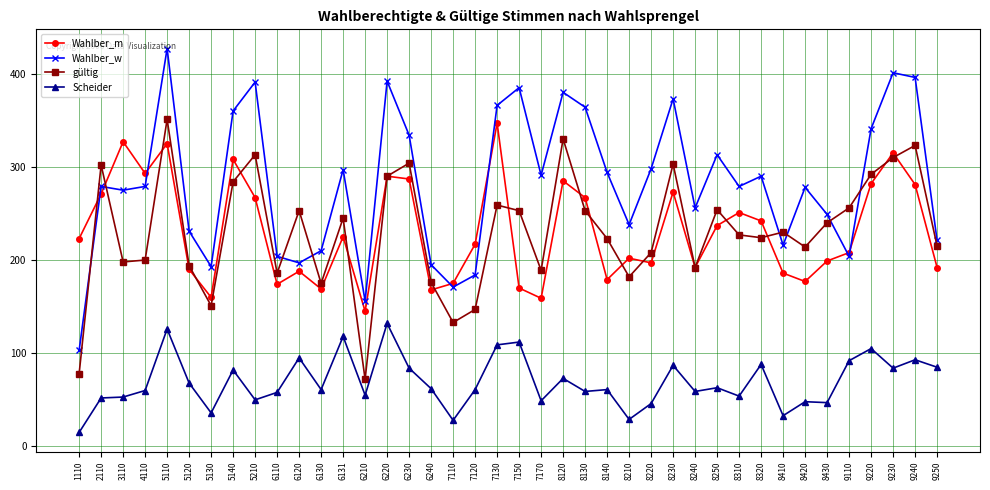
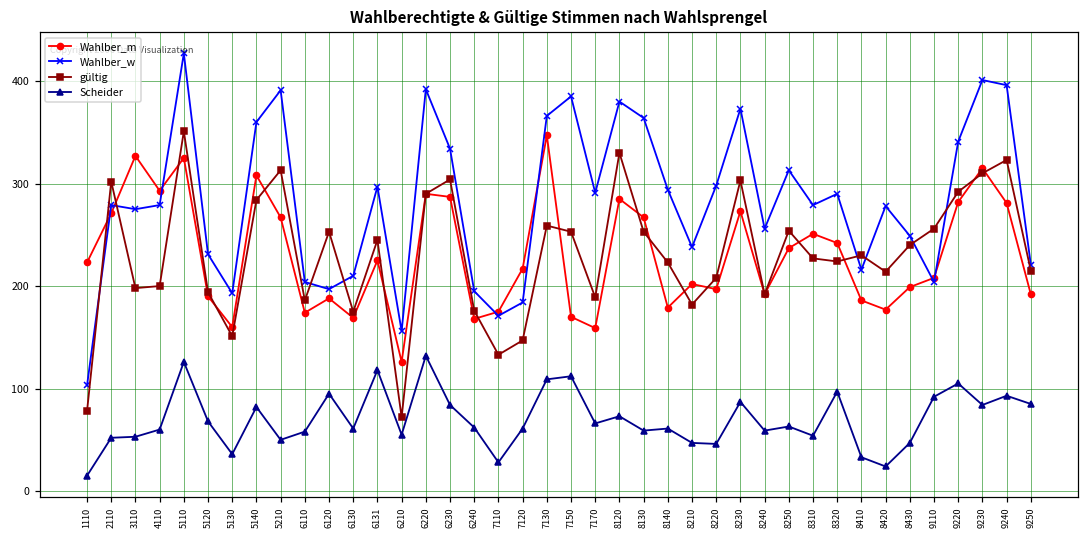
  {
    "Wahlber_m": {
      "1110": 220,
      "2110": 270,
      "3110": 330,
      "4110": 290,
      "5110": 330,
      "5120": 190,
      "5130": 160,
      "5140": 310,
      "5210": 270,
      "6110": 170,
      "6120": 190,
      "6130": 170,
      "6131": 230,
-     "6210": 150,
+     "6210": 130,
      "6230": 290,
      "6240": 170,
      "7110": 180,
      "7120": 220,
      "7130": 350,
      "7150": 170,
      "7170": 160,
      "8120": 290,
      "8130": 270,
      "8140": 180,
      "8210": 200,
      "8220": 200,
      "8230": 270,
      "8250": 240,
      "8310": 250,
      "8320": 240,
      "8410": 190,
      "8420": 180,
      "8430": 200,
      "9110": 210,
      "9220": 280,
      "9230": 320,
      "9240": 280,
      "9250": 190
    },
    "Wahlber_w": {
      "1110": 100,
      "2110": 280,
      "3110": 280,
      "4110": 280,
      "5120": 230,
      "5130": 190,
      "5140": 360,
      "5210": 390,
      "6110": 200,
      "6120": 200,
      "6130": 210,
      "6131": 300,
      "6210": 160,
      "6220": 390,
      "6230": 330,
      "6240": 200,
      "7110": 170,
      "7120": 180,
      "7130": 370,
      "7150": 390,
      "7170": 290,
      "8120": 380,
      "8130": 360,
      "8140": 290,
      "8210": 240,
      "8220": 300,
      "8230": 370,
      "8240": 260,
      "8250": 310,
      "8310": 280,
      "8320": 290,
      "8410": 220,
      "8420": 280,
      "8430": 250,
      "9110": 200,
      "9220": 340,
      "9230": 400,
      "9240": 400,
      "9250": 220
    },
    "gültig": {
      "1110": 80,
      "2110": 300,
      "3110": 200,
      "4110": 200,
      "5110": 350,
      "5120": 190,
      "5130": 150,
      "5140": 280,
      "5210": 310,
      "6110": 190,
      "6120": 250,
      "6130": 180,
      "6131": 250,
      "6210": 70,
      "6230": 300,
      "6240": 180,
      "7110": 130,
      "7120": 150,
      "7130": 260,
      "7150": 250,
      "7170": 190,
      "8120": 330,
      "8130": 250,
      "8140": 220,
      "8210": 180,
      "8220": 210,
      "8230": 300,
      "8250": 250,
      "8310": 230,
      "8320": 220,
      "8410": 230,
      "8420": 210,
      "8430": 240,
      "9110": 260,
      "9220": 290,
      "9230": 310,
      "9240": 320,
      "9250": 220
    },
    "Scheider": {
      "1110": 20,
      "2110": 50,
      "3110": 50,
      "4110": 60,
      "5110": 130,
      "5120": 70,
      "5130": 40,
      "5140": 80,
      "5210": 50,
      "6110": 60,
      "6120": 100,
      "6130": 60,
      "6131": 120,
      "6210": 60,
      "6220": 130,
      "6230": 80,
      "6240": 60,
      "7110": 30,
      "7120": 60,
      "7130": 110,
      "7150": 110,
-     "7170": 50,
+     "7170": 70,
      "8120": 70,
      "8130": 60,
      "8140": 60,
-     "8210": 30,
+     "8210": 50,
      "8220": 50,
      "8230": 90,
      "8240": 60,
      "8250": 60,
      "8310": 50,
-     "8320": 90,
+     "8320": 100,
      "8410": 30,
-     "8420": 50,
+     "8420": 20,
      "8430": 50,
      "9110": 90,
      "9220": 110,
      "9230": 80,
      "9240": 90,
      "9250": 90
    }
  }
